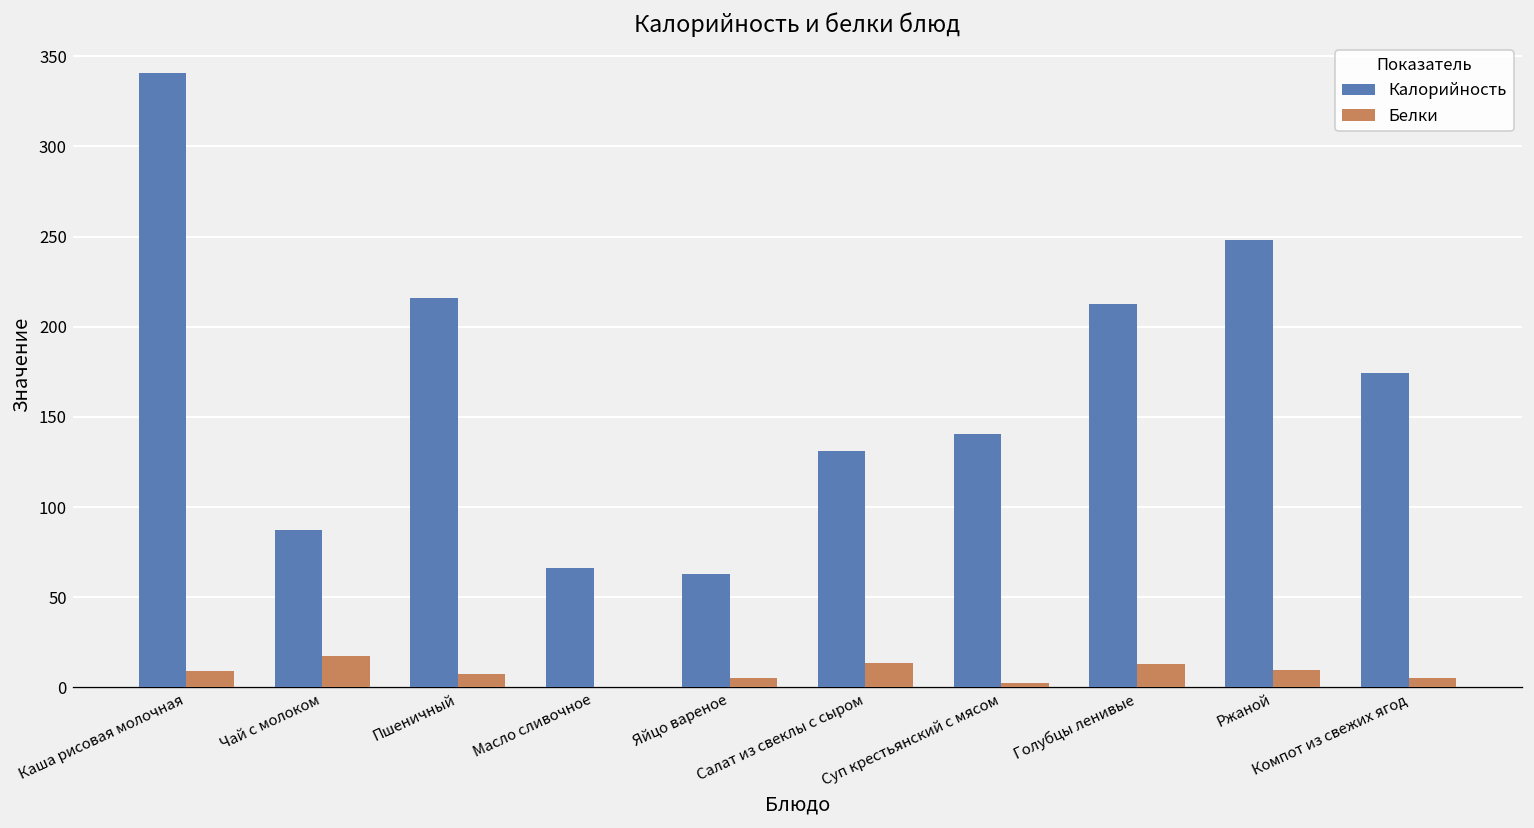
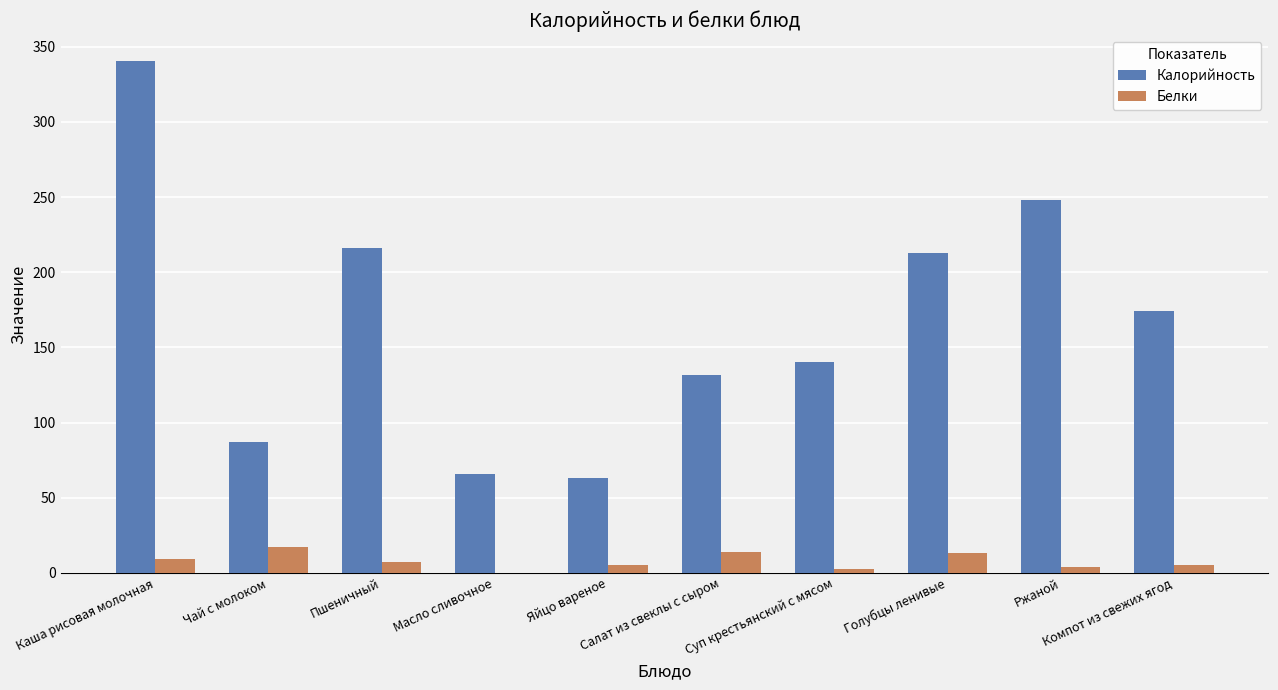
  {
    "Калорийность": {
      "Каша рисовая молочная": 341,
      "Чай с молоком": 87,
      "Пшеничный": 216,
      "Масло сливочное": 66,
      "Яйцо вареное": 63,
      "Салат из свеклы с сыром": 131,
      "Суп крестьянский с мясом": 141,
      "Голубцы ленивые": 213,
      "Ржаной": 248,
      "Компот из свежих ягод": 174
    },
    "Белки": {
      "Каша рисовая молочная": 9,
      "Чай с молоком": 17,
      "Пшеничный": 7,
      "Яйцо вареное": 5,
      "Салат из свеклы с сыром": 14,
      "Суп крестьянский с мясом": 2,
      "Голубцы ленивые": 13,
-     "Ржаной": 10,
+     "Ржаной": 4,
      "Компот из свежих ягод": 5
    }
  }
